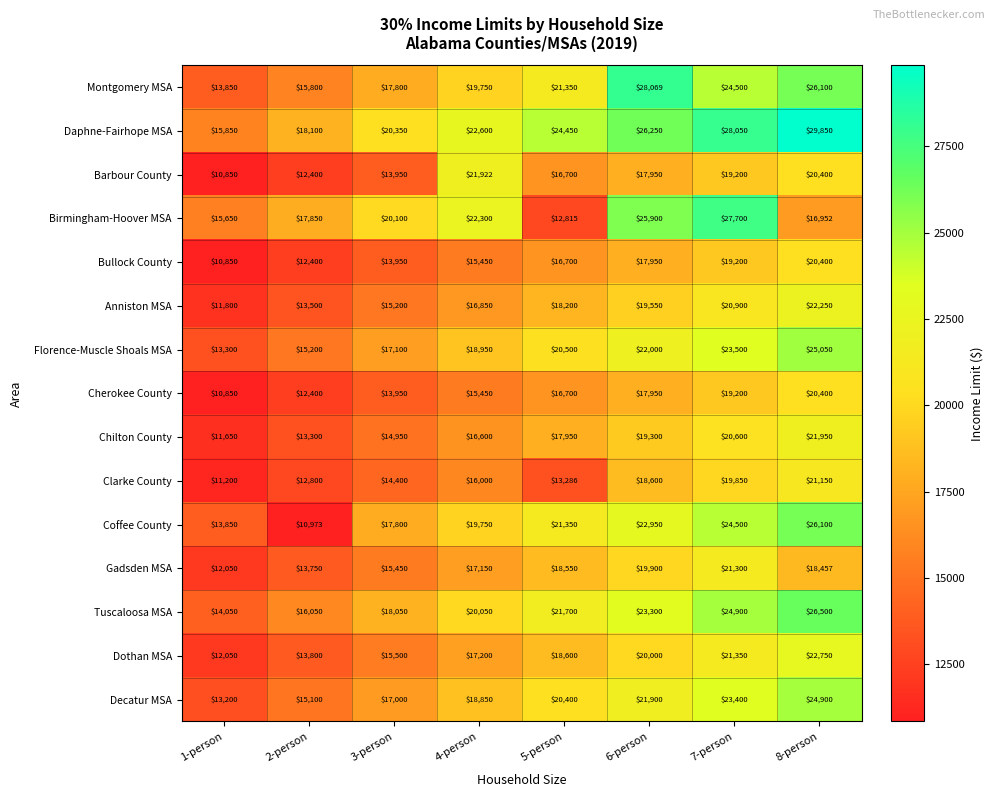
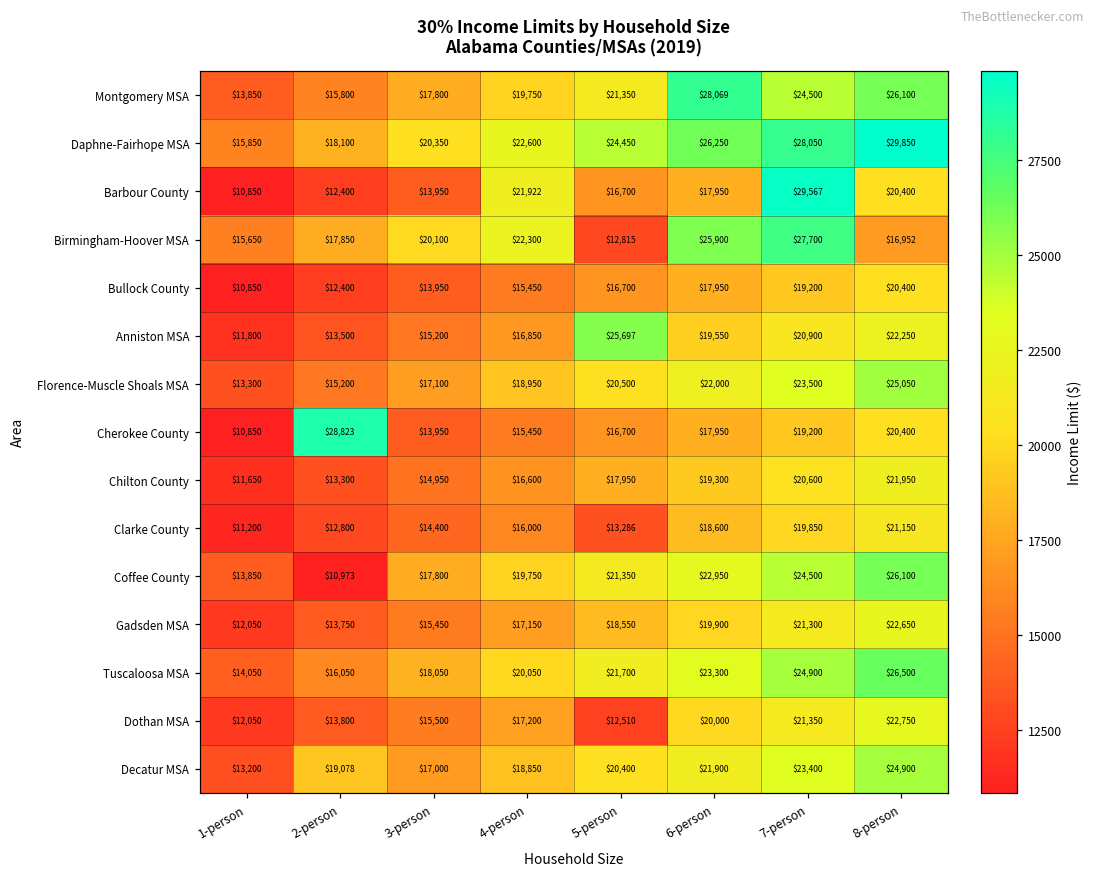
  {
    "Montgomery MSA": {
      "1-person": "$13,850",
      "2-person": "$15,800",
      "3-person": "$17,800",
      "4-person": "$19,750",
      "5-person": "$21,350",
      "6-person": "$28,069",
      "7-person": "$24,500",
      "8-person": "$26,100"
    },
    "Daphne-Fairhope MSA": {
      "1-person": "$15,850",
      "2-person": "$18,100",
      "3-person": "$20,350",
      "4-person": "$22,600",
      "5-person": "$24,450",
      "6-person": "$26,250",
      "7-person": "$28,050",
      "8-person": "$29,850"
    },
    "Barbour County": {
      "1-person": "$10,850",
      "2-person": "$12,400",
      "3-person": "$13,950",
      "4-person": "$21,922",
      "5-person": "$16,700",
      "6-person": "$17,950",
-     "7-person": "$19,200",
+     "7-person": "$29,567",
      "8-person": "$20,400"
    },
    "Birmingham-Hoover MSA": {
      "1-person": "$15,650",
      "2-person": "$17,850",
      "3-person": "$20,100",
      "4-person": "$22,300",
      "5-person": "$12,815",
      "6-person": "$25,900",
      "7-person": "$27,700",
      "8-person": "$16,952"
    },
    "Bullock County": {
      "1-person": "$10,850",
      "2-person": "$12,400",
      "3-person": "$13,950",
      "4-person": "$15,450",
      "5-person": "$16,700",
      "6-person": "$17,950",
      "7-person": "$19,200",
      "8-person": "$20,400"
    },
    "Anniston MSA": {
      "1-person": "$11,800",
      "2-person": "$13,500",
      "3-person": "$15,200",
      "4-person": "$16,850",
-     "5-person": "$18,200",
+     "5-person": "$25,697",
      "6-person": "$19,550",
      "7-person": "$20,900",
      "8-person": "$22,250"
    },
    "Florence-Muscle Shoals MSA": {
      "1-person": "$13,300",
      "2-person": "$15,200",
      "3-person": "$17,100",
      "4-person": "$18,950",
      "5-person": "$20,500",
      "6-person": "$22,000",
      "7-person": "$23,500",
      "8-person": "$25,050"
    },
    "Cherokee County": {
      "1-person": "$10,850",
-     "2-person": "$12,400",
+     "2-person": "$28,823",
      "3-person": "$13,950",
      "4-person": "$15,450",
      "5-person": "$16,700",
      "6-person": "$17,950",
      "7-person": "$19,200",
      "8-person": "$20,400"
    },
    "Chilton County": {
      "1-person": "$11,650",
      "2-person": "$13,300",
      "3-person": "$14,950",
      "4-person": "$16,600",
      "5-person": "$17,950",
      "6-person": "$19,300",
      "7-person": "$20,600",
      "8-person": "$21,950"
    },
    "Clarke County": {
      "1-person": "$11,200",
      "2-person": "$12,800",
      "3-person": "$14,400",
      "4-person": "$16,000",
      "5-person": "$13,286",
      "6-person": "$18,600",
      "7-person": "$19,850",
      "8-person": "$21,150"
    },
    "Coffee County": {
      "1-person": "$13,850",
      "2-person": "$10,973",
      "3-person": "$17,800",
      "4-person": "$19,750",
      "5-person": "$21,350",
      "6-person": "$22,950",
      "7-person": "$24,500",
      "8-person": "$26,100"
    },
    "Gadsden MSA": {
      "1-person": "$12,050",
      "2-person": "$13,750",
      "3-person": "$15,450",
      "4-person": "$17,150",
      "5-person": "$18,550",
      "6-person": "$19,900",
      "7-person": "$21,300",
-     "8-person": "$18,457"
+     "8-person": "$22,650"
    },
    "Tuscaloosa MSA": {
      "1-person": "$14,050",
      "2-person": "$16,050",
      "3-person": "$18,050",
      "4-person": "$20,050",
      "5-person": "$21,700",
      "6-person": "$23,300",
      "7-person": "$24,900",
      "8-person": "$26,500"
    },
    "Dothan MSA": {
      "1-person": "$12,050",
      "2-person": "$13,800",
      "3-person": "$15,500",
      "4-person": "$17,200",
-     "5-person": "$18,600",
+     "5-person": "$12,510",
      "6-person": "$20,000",
      "7-person": "$21,350",
      "8-person": "$22,750"
    },
    "Decatur MSA": {
      "1-person": "$13,200",
-     "2-person": "$15,100",
+     "2-person": "$19,078",
      "3-person": "$17,000",
      "4-person": "$18,850",
      "5-person": "$20,400",
      "6-person": "$21,900",
      "7-person": "$23,400",
      "8-person": "$24,900"
    }
  }
